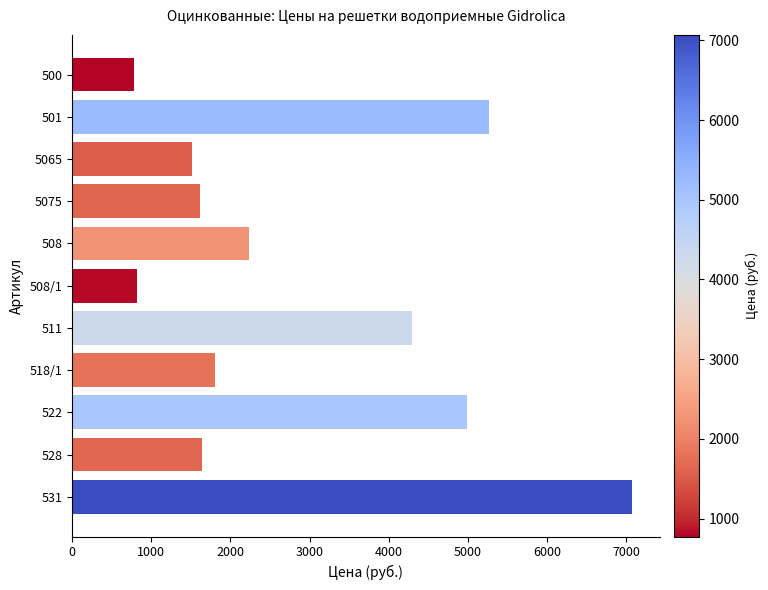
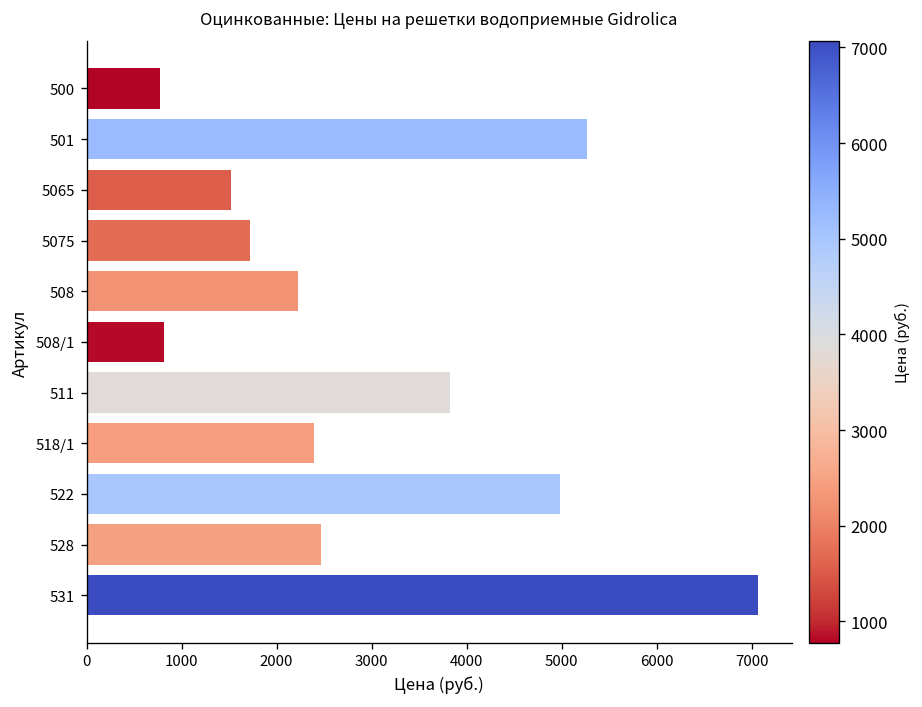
  {
    "500": 800,
    "501": 5300,
    "5065": 1500,
-   "5075": 1600,
+   "5075": 1700,
    "508": 2200,
    "508/1": 800,
-   "511": 4300,
-   "518/1": 1800,
+   "511": 3800,
+   "518/1": 2400,
    "522": 5000,
-   "528": 1600,
+   "528": 2500,
    "531": 7100
  }
